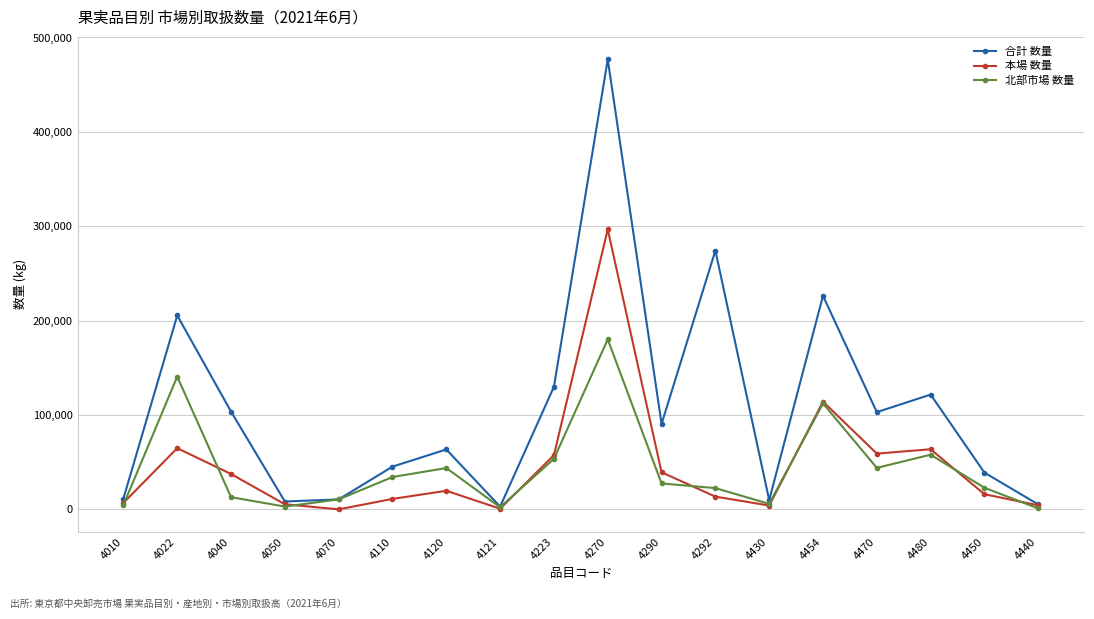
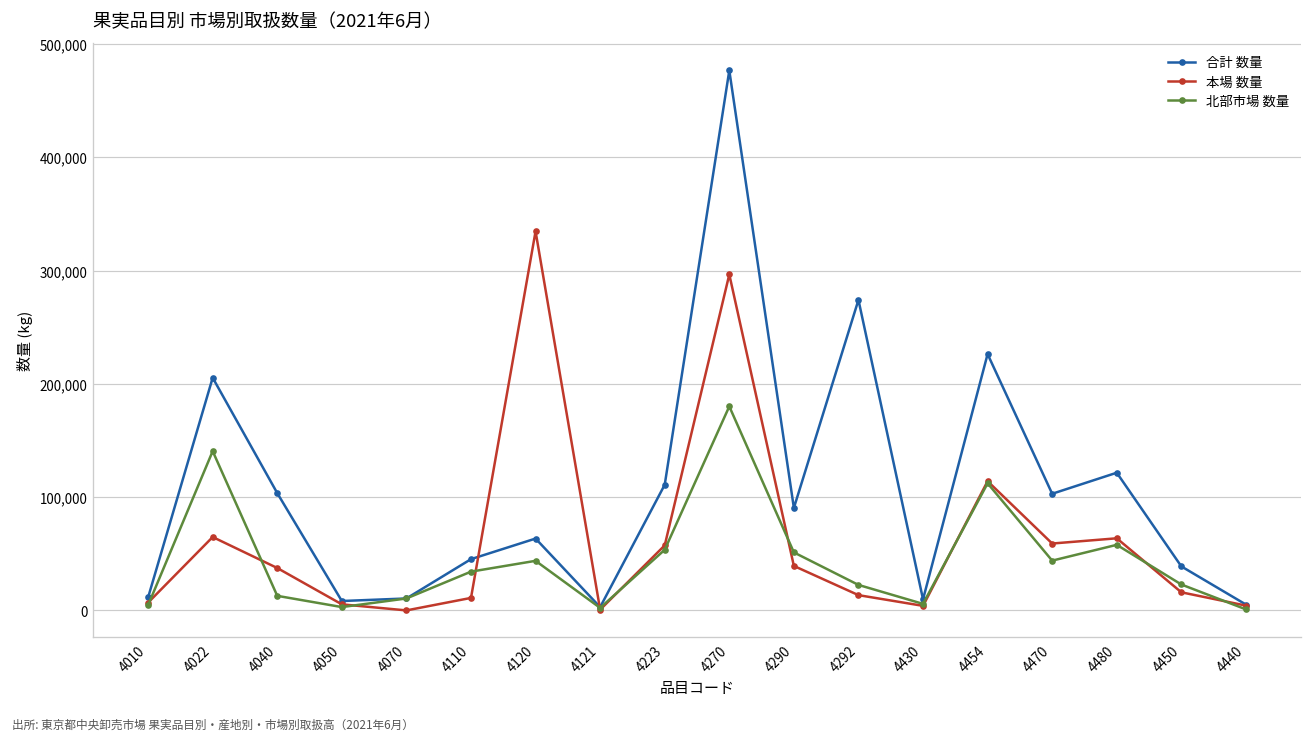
  {
    "合計 数量": {
      "4010": "10,000",
      "4022": "210,000",
      "4040": "100,000",
      "4050": "10,000",
      "4110": "50,000",
      "4120": "60,000",
-     "4223": "130,000",
+     "4223": "110,000",
      "4270": "480,000",
      "4290": "90,000",
      "4292": "270,000",
      "4430": "10,000",
      "4454": "230,000",
      "4470": "100,000",
      "4480": "120,000",
      "4450": "40,000"
    },
    "本場 数量": {
      "4022": "60,000",
      "4040": "40,000",
      "4070": "0",
      "4110": "10,000",
-     "4120": "20,000",
+     "4120": "330,000",
      "4223": "60,000",
      "4270": "300,000",
      "4290": "40,000",
      "4292": "10,000",
      "4470": "60,000",
      "4480": "60,000",
      "4450": "20,000"
    },
    "北部市場 数量": {
      "4022": "140,000",
      "4040": "10,000",
      "4110": "30,000",
      "4120": "40,000",
      "4223": "50,000",
      "4270": "180,000",
-     "4290": "30,000",
+     "4290": "50,000",
      "4292": "20,000",
      "4470": "40,000",
      "4480": "60,000",
      "4450": "20,000",
      "4440": "0"
    }
  }
